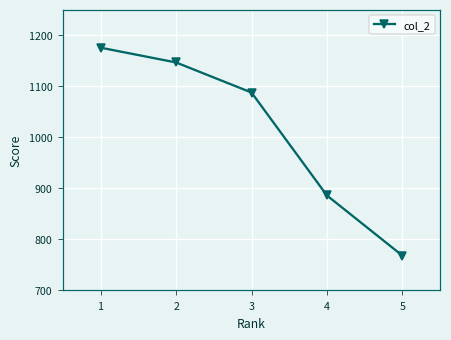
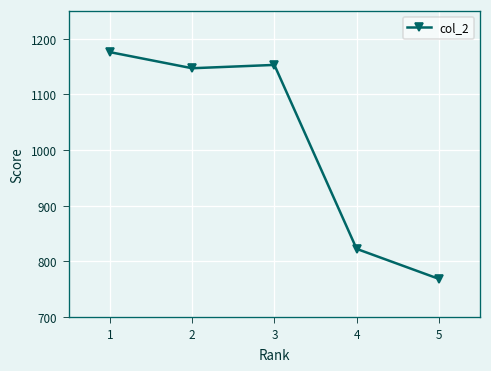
  {
    "1": 1180,
    "2": 1150,
-   "3": 1090,
-   "4": 890,
+   "3": 1150,
+   "4": 820,
    "5": 770
  }
